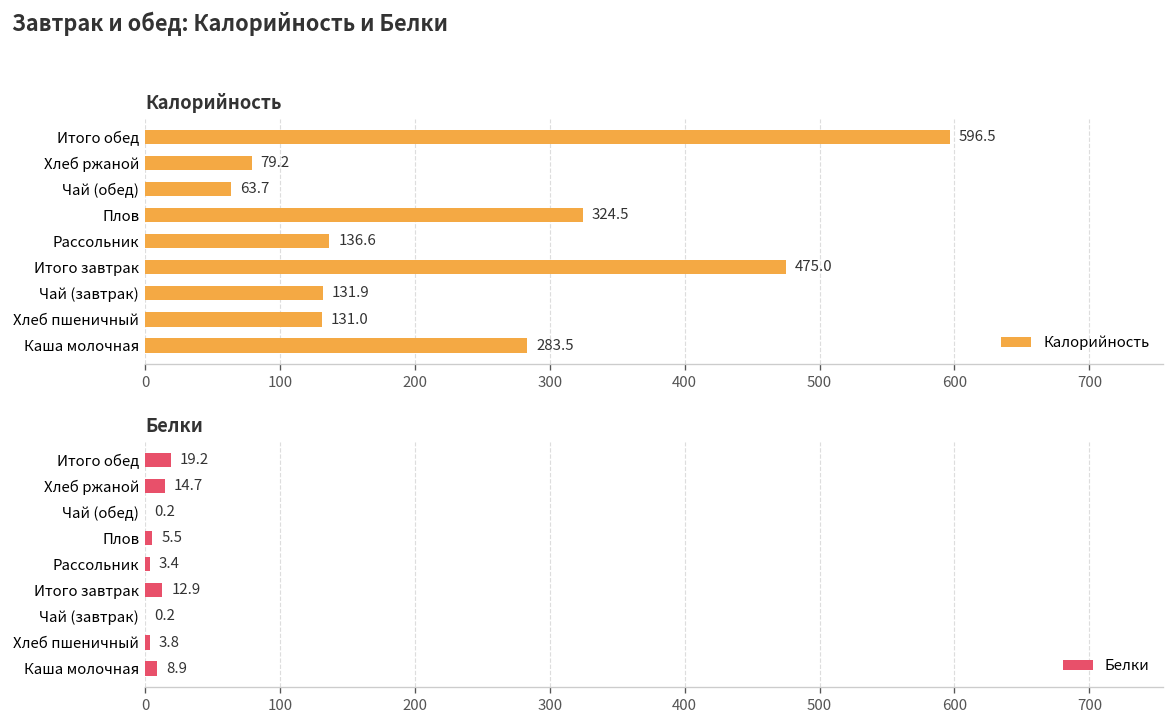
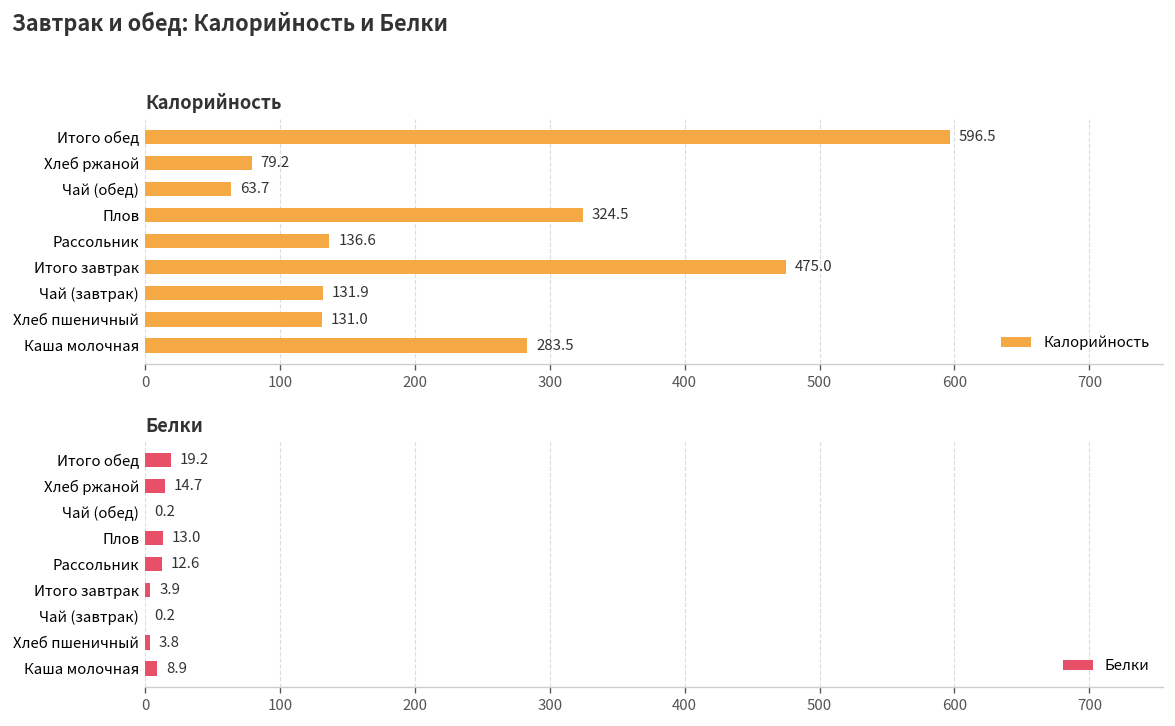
  {
    "Калорийность": {
      "Итого обед": 596.5,
      "Хлеб ржаной": 79.2,
      "Чай (обед)": 63.7,
      "Плов": 324.5,
      "Рассольник": 136.6,
      "Итого завтрак": 475.0,
      "Чай (завтрак)": 131.9,
      "Хлеб пшеничный": 131.0,
      "Каша молочная": 283.5
    },
    "Белки": {
      "Итого обед": 19.2,
      "Хлеб ржаной": 14.7,
      "Чай (обед)": 0.2,
-     "Плов": 5.5,
-     "Рассольник": 3.4,
-     "Итого завтрак": 12.9,
+     "Плов": 13.0,
+     "Рассольник": 12.6,
+     "Итого завтрак": 3.9,
      "Чай (завтрак)": 0.2,
      "Хлеб пшеничный": 3.8,
      "Каша молочная": 8.9
    }
  }
